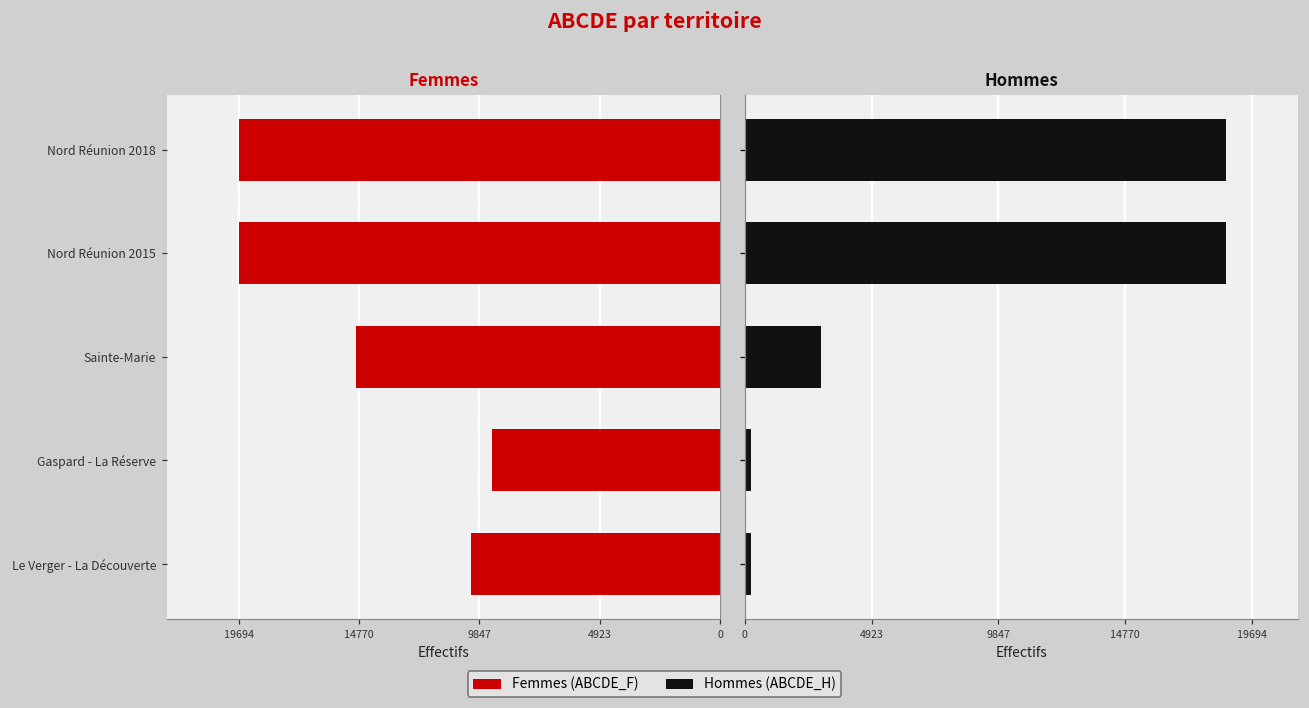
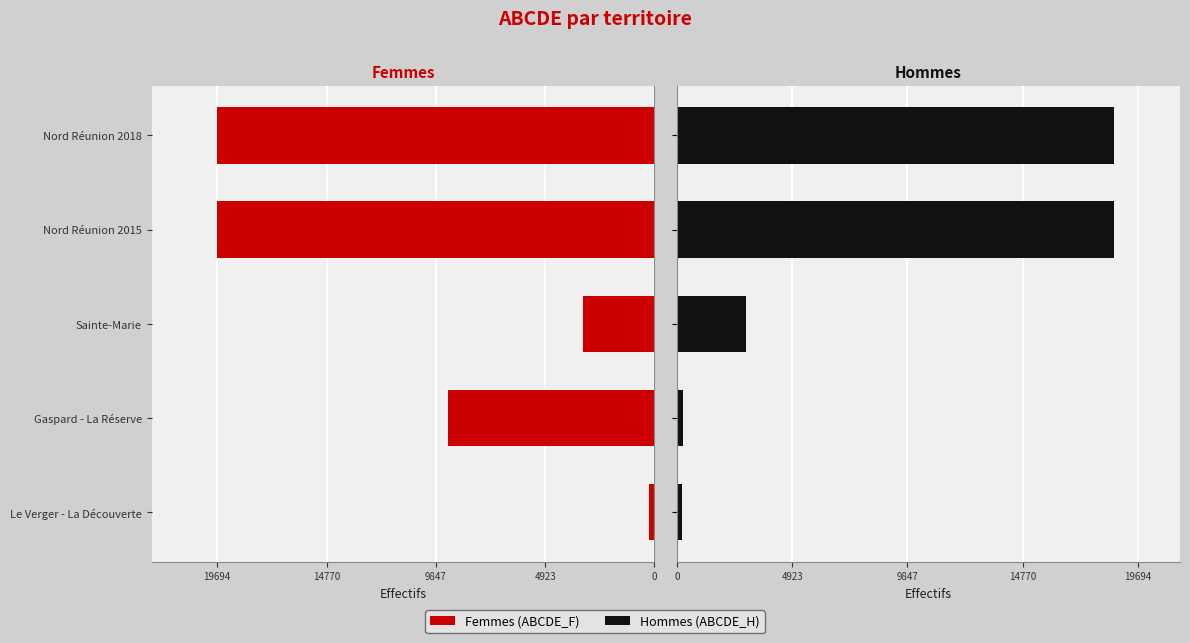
  {
    "Femmes": {
      "Nord Réunion 2018": 19700,
      "Nord Réunion 2015": 19700,
-     "Sainte-Marie": 14900,
+     "Sainte-Marie": 3200,
      "Gaspard - La Réserve": 9300,
-     "Le Verger - La Découverte": 10200
+     "Le Verger - La Découverte": 300
    }
  }
